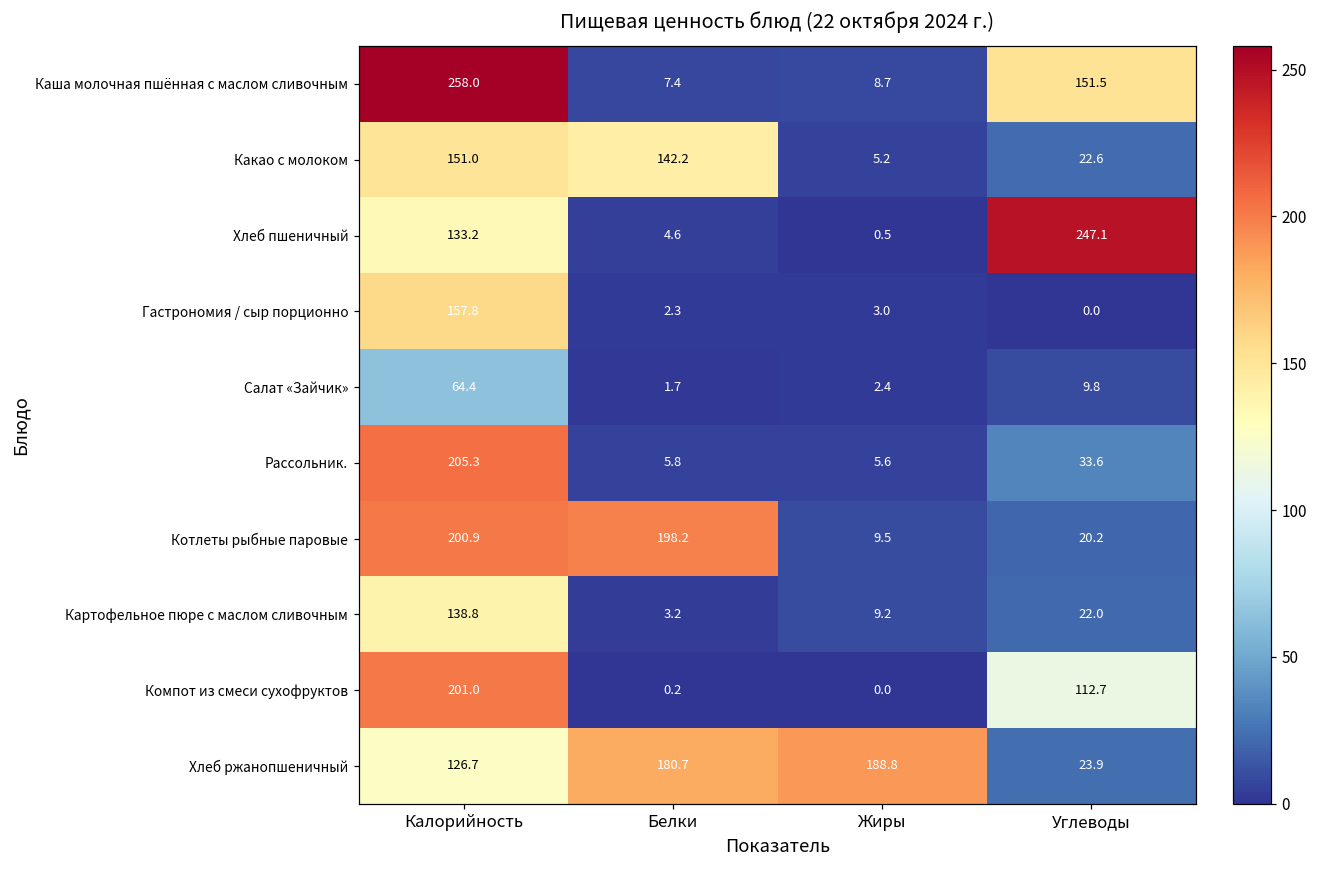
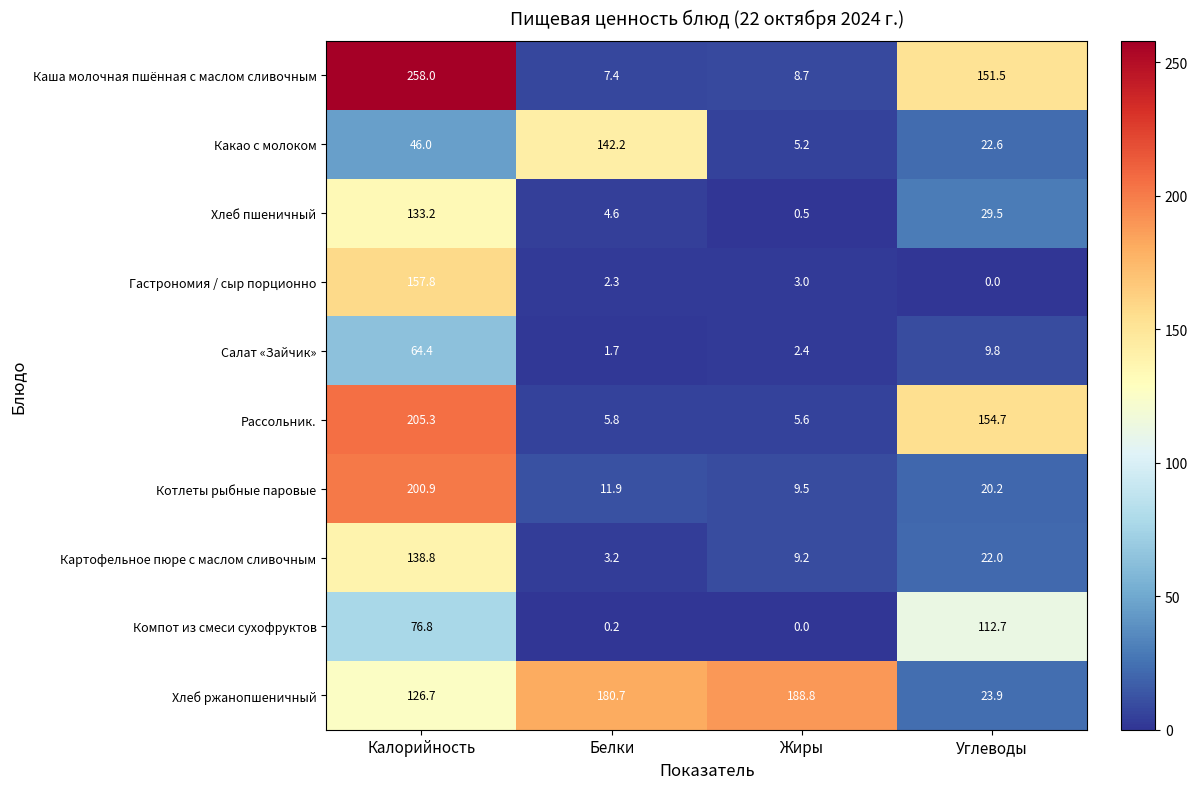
  {
    "Каша молочная пшённая с маслом сливочным": {
      "Калорийность": 258.0,
      "Белки": 7.4,
      "Жиры": 8.7,
      "Углеводы": 151.5
    },
    "Какао с молоком": {
-     "Калорийность": 151.0,
+     "Калорийность": 46.0,
      "Белки": 142.2,
      "Жиры": 5.2,
      "Углеводы": 22.6
    },
    "Хлеб пшеничный": {
      "Калорийность": 133.2,
      "Белки": 4.6,
      "Жиры": 0.5,
-     "Углеводы": 247.1
+     "Углеводы": 29.5
    },
    "Гастрономия / сыр порционно": {
      "Калорийность": 157.8,
      "Белки": 2.3,
      "Жиры": 3.0,
      "Углеводы": 0.0
    },
    "Салат «Зайчик»": {
      "Калорийность": 64.4,
      "Белки": 1.7,
      "Жиры": 2.4,
      "Углеводы": 9.8
    },
    "Рассольник.": {
      "Калорийность": 205.3,
      "Белки": 5.8,
      "Жиры": 5.6,
-     "Углеводы": 33.6
+     "Углеводы": 154.7
    },
    "Котлеты рыбные паровые": {
      "Калорийность": 200.9,
-     "Белки": 198.2,
+     "Белки": 11.9,
      "Жиры": 9.5,
      "Углеводы": 20.2
    },
    "Картофельное пюре с маслом сливочным": {
      "Калорийность": 138.8,
      "Белки": 3.2,
      "Жиры": 9.2,
      "Углеводы": 22.0
    },
    "Компот из смеси сухофруктов": {
-     "Калорийность": 201.0,
+     "Калорийность": 76.8,
      "Белки": 0.2,
      "Жиры": 0.0,
      "Углеводы": 112.7
    },
    "Хлеб ржанопшеничный": {
      "Калорийность": 126.7,
      "Белки": 180.7,
      "Жиры": 188.8,
      "Углеводы": 23.9
    }
  }
